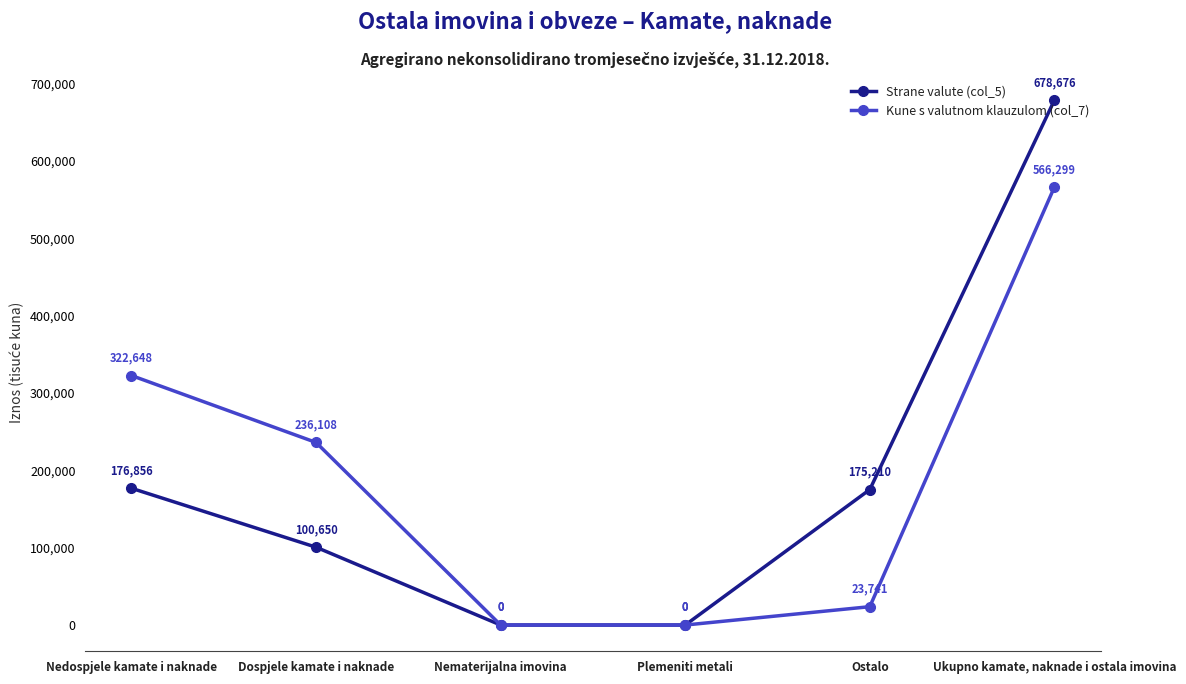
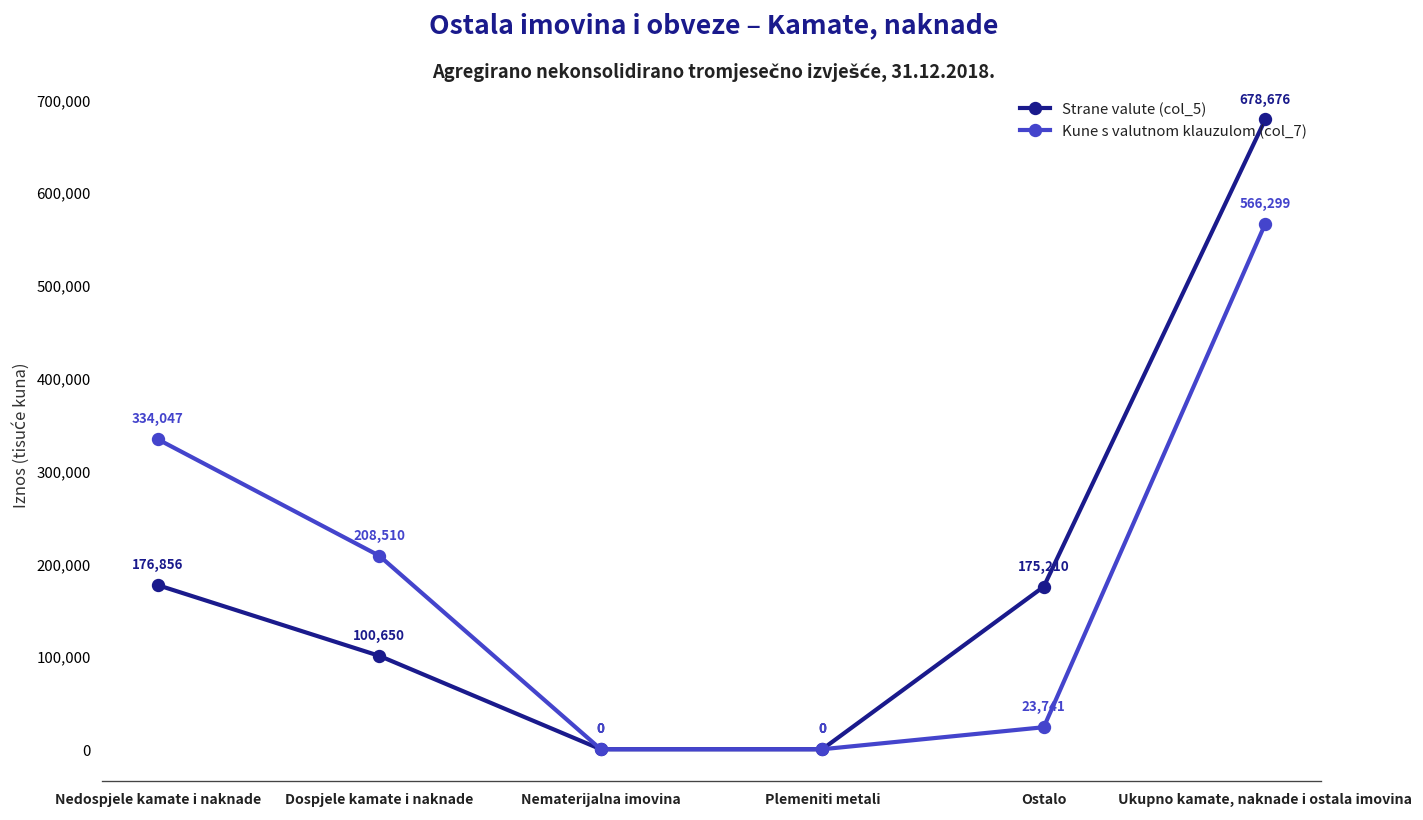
  {
    "Strane valute (col_5)": {
      "Nedospjele kamate i naknade": "176,856",
      "Dospjele kamate i naknade": "100,650",
      "Ostalo": "175,210",
      "Ukupno kamate, naknade i ostala imovina": "678,676"
    },
    "Kune s valutnom klauzulom (col_7)": {
-     "Nedospjele kamate i naknade": "322,648",
-     "Dospjele kamate i naknade": "236,108",
+     "Nedospjele kamate i naknade": "334,047",
+     "Dospjele kamate i naknade": "208,510",
      "Ostalo": "23,741",
      "Ukupno kamate, naknade i ostala imovina": "566,299"
    }
  }
